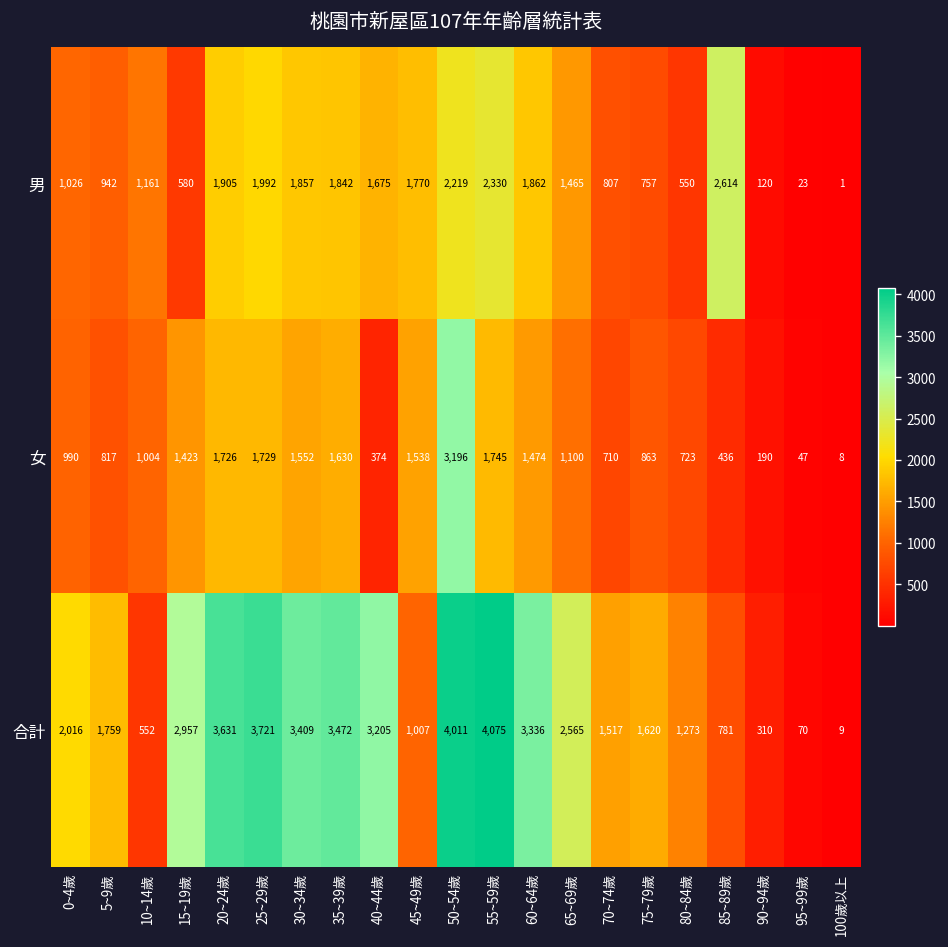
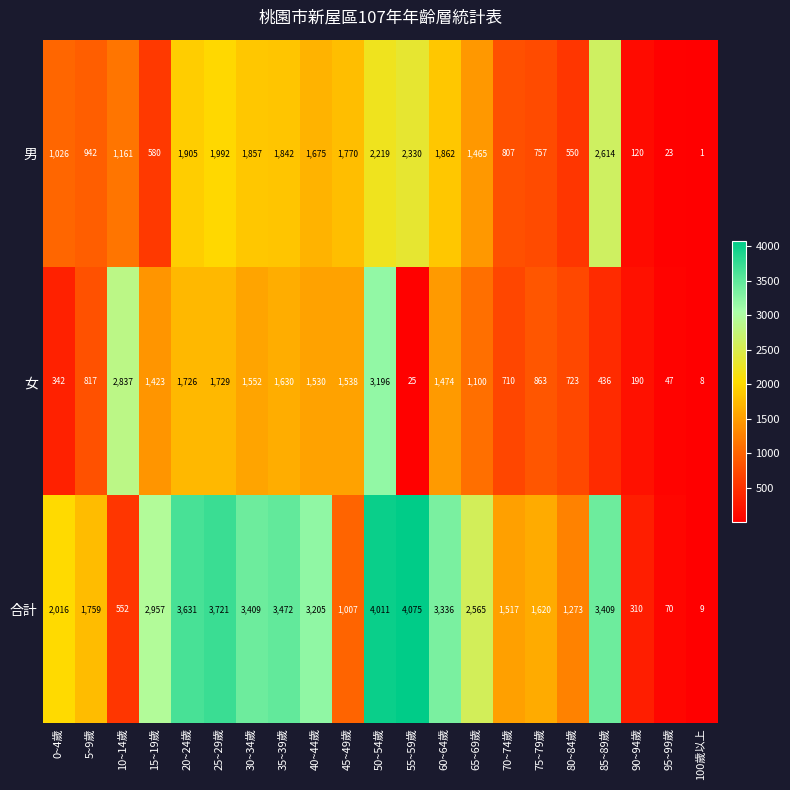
  {
    "男": {
      "0~4歲": "1,026",
      "5~9歲": "942",
      "10~14歲": "1,161",
      "15~19歲": "580",
      "20~24歲": "1,905",
      "25~29歲": "1,992",
      "30~34歲": "1,857",
      "35~39歲": "1,842",
      "40~44歲": "1,675",
      "45~49歲": "1,770",
      "50~54歲": "2,219",
      "55~59歲": "2,330",
      "60~64歲": "1,862",
      "65~69歲": "1,465",
      "70~74歲": "807",
      "75~79歲": "757",
      "80~84歲": "550",
      "85~89歲": "2,614",
      "90~94歲": "120",
      "95~99歲": "23",
      "100歲以上": "1"
    },
    "女": {
-     "0~4歲": "990",
+     "0~4歲": "342",
      "5~9歲": "817",
-     "10~14歲": "1,004",
+     "10~14歲": "2,837",
      "15~19歲": "1,423",
      "20~24歲": "1,726",
      "25~29歲": "1,729",
      "30~34歲": "1,552",
      "35~39歲": "1,630",
-     "40~44歲": "374",
+     "40~44歲": "1,530",
      "45~49歲": "1,538",
      "50~54歲": "3,196",
-     "55~59歲": "1,745",
+     "55~59歲": "25",
      "60~64歲": "1,474",
      "65~69歲": "1,100",
      "70~74歲": "710",
      "75~79歲": "863",
      "80~84歲": "723",
      "85~89歲": "436",
      "90~94歲": "190",
      "95~99歲": "47",
      "100歲以上": "8"
    },
    "合計": {
      "0~4歲": "2,016",
      "5~9歲": "1,759",
      "10~14歲": "552",
      "15~19歲": "2,957",
      "20~24歲": "3,631",
      "25~29歲": "3,721",
      "30~34歲": "3,409",
      "35~39歲": "3,472",
      "40~44歲": "3,205",
      "45~49歲": "1,007",
      "50~54歲": "4,011",
      "55~59歲": "4,075",
      "60~64歲": "3,336",
      "65~69歲": "2,565",
      "70~74歲": "1,517",
      "75~79歲": "1,620",
      "80~84歲": "1,273",
-     "85~89歲": "781",
+     "85~89歲": "3,409",
      "90~94歲": "310",
      "95~99歲": "70",
      "100歲以上": "9"
    }
  }
